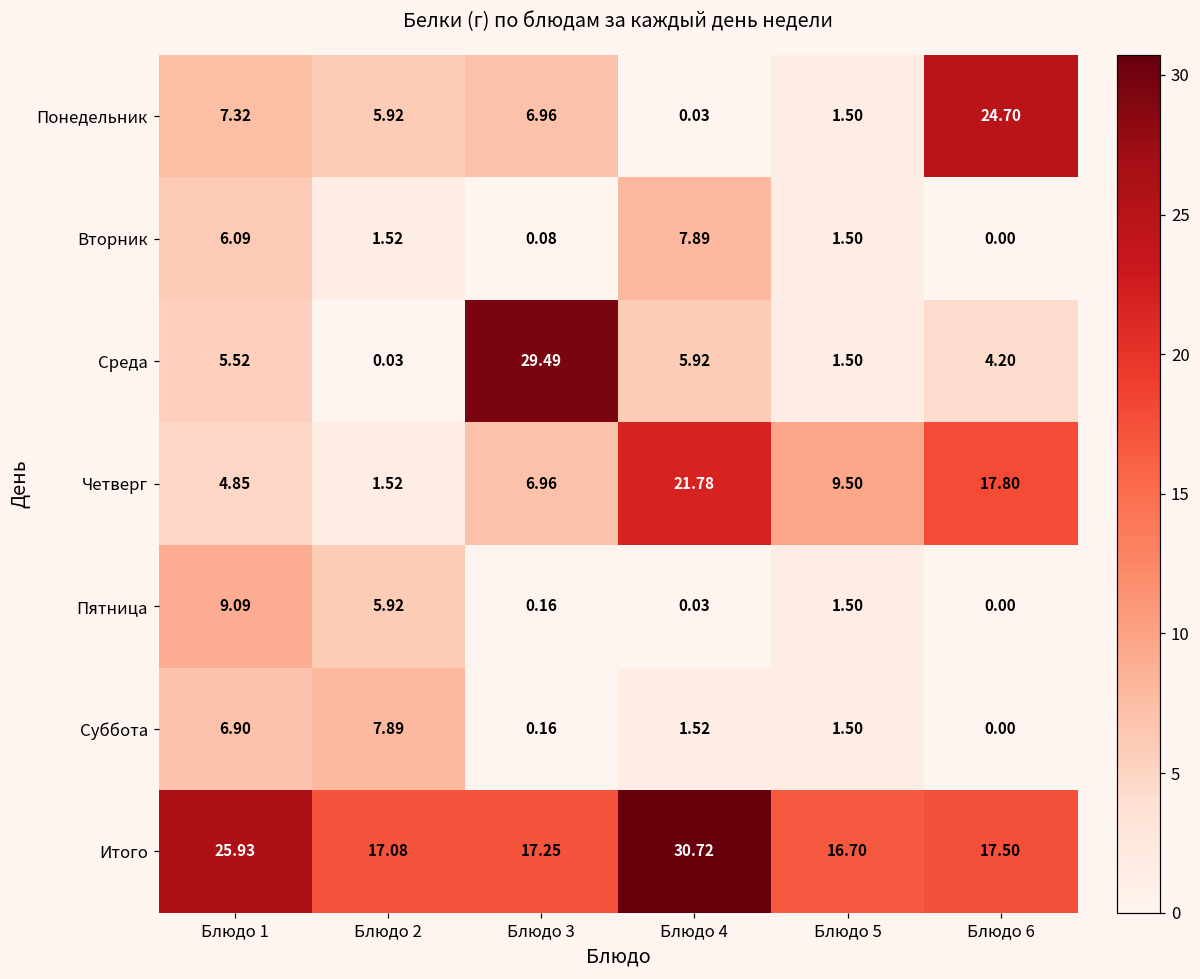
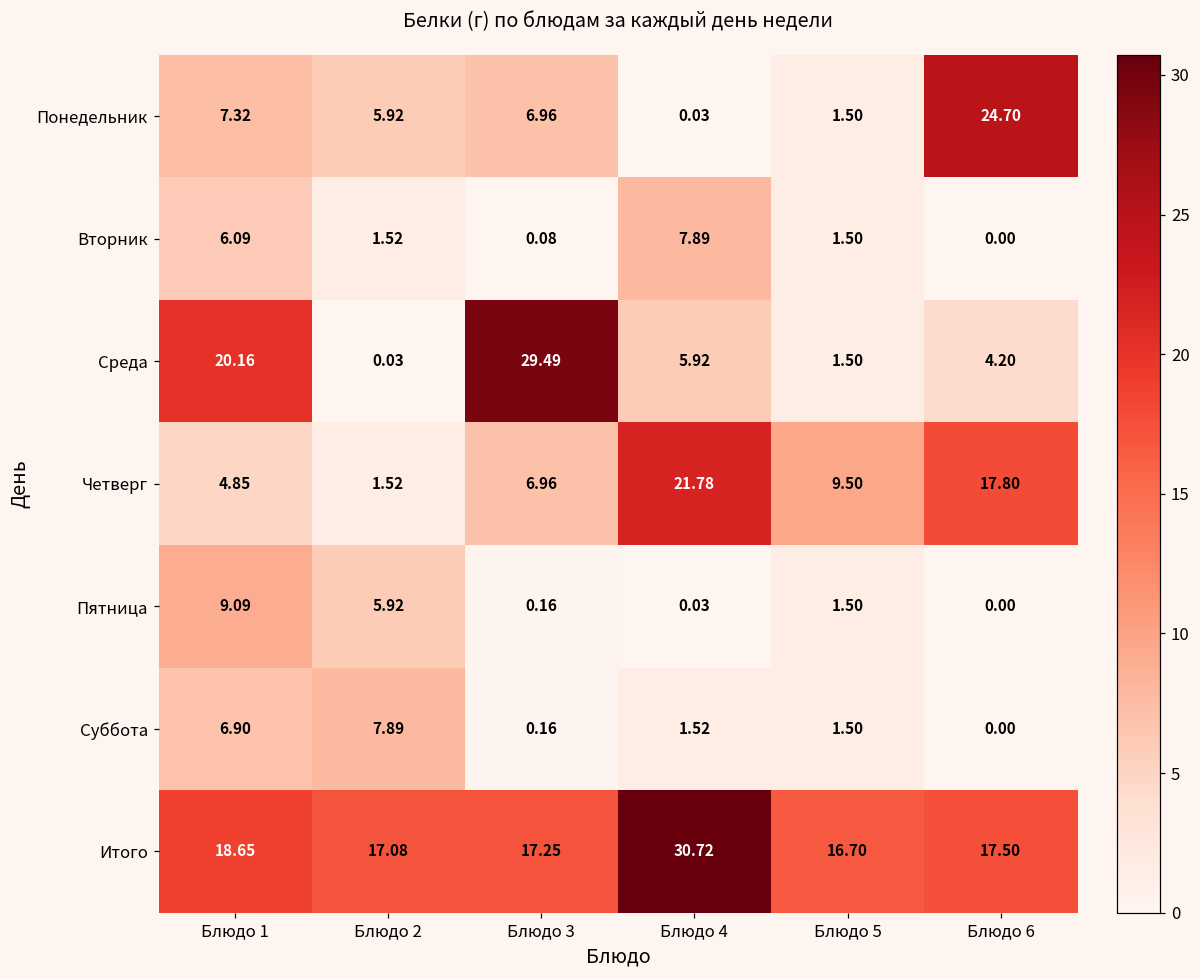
  {
    "Понедельник": {
      "Блюдо 1": 7.32,
      "Блюдо 2": 5.92,
      "Блюдо 3": 6.96,
      "Блюдо 4": 0.03,
      "Блюдо 5": 1.50,
      "Блюдо 6": 24.70
    },
    "Вторник": {
      "Блюдо 1": 6.09,
      "Блюдо 2": 1.52,
      "Блюдо 3": 0.08,
      "Блюдо 4": 7.89,
      "Блюдо 5": 1.50,
      "Блюдо 6": 0.00
    },
    "Среда": {
-     "Блюдо 1": 5.52,
+     "Блюдо 1": 20.16,
      "Блюдо 2": 0.03,
      "Блюдо 3": 29.49,
      "Блюдо 4": 5.92,
      "Блюдо 5": 1.50,
      "Блюдо 6": 4.20
    },
    "Четверг": {
      "Блюдо 1": 4.85,
      "Блюдо 2": 1.52,
      "Блюдо 3": 6.96,
      "Блюдо 4": 21.78,
      "Блюдо 5": 9.50,
      "Блюдо 6": 17.80
    },
    "Пятница": {
      "Блюдо 1": 9.09,
      "Блюдо 2": 5.92,
      "Блюдо 3": 0.16,
      "Блюдо 4": 0.03,
      "Блюдо 5": 1.50,
      "Блюдо 6": 0.00
    },
    "Суббота": {
      "Блюдо 1": 6.90,
      "Блюдо 2": 7.89,
      "Блюдо 3": 0.16,
      "Блюдо 4": 1.52,
      "Блюдо 5": 1.50,
      "Блюдо 6": 0.00
    },
    "Итого": {
-     "Блюдо 1": 25.93,
+     "Блюдо 1": 18.65,
      "Блюдо 2": 17.08,
      "Блюдо 3": 17.25,
      "Блюдо 4": 30.72,
      "Блюдо 5": 16.70,
      "Блюдо 6": 17.50
    }
  }
